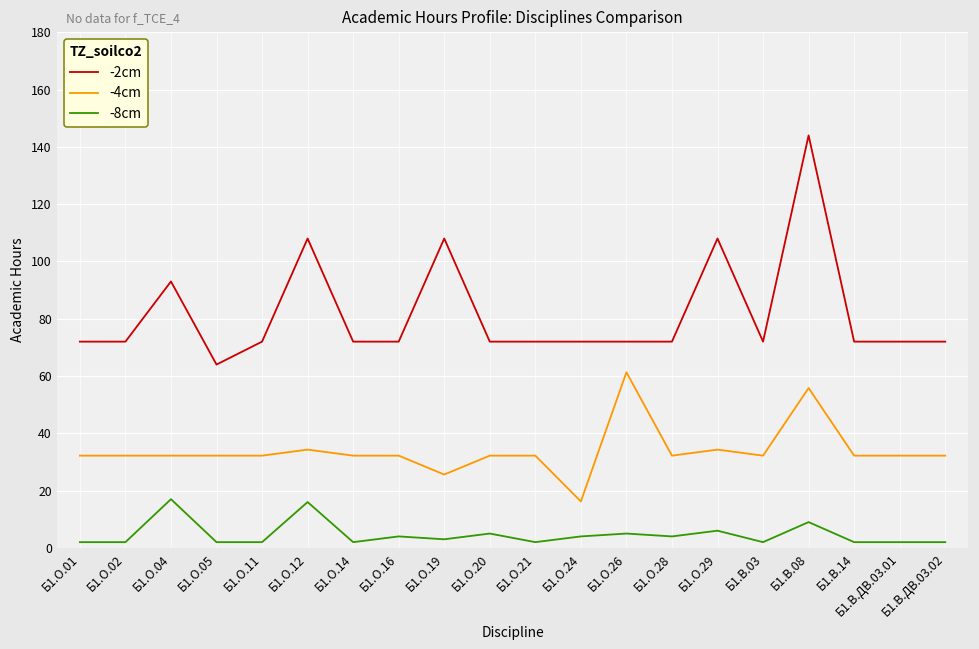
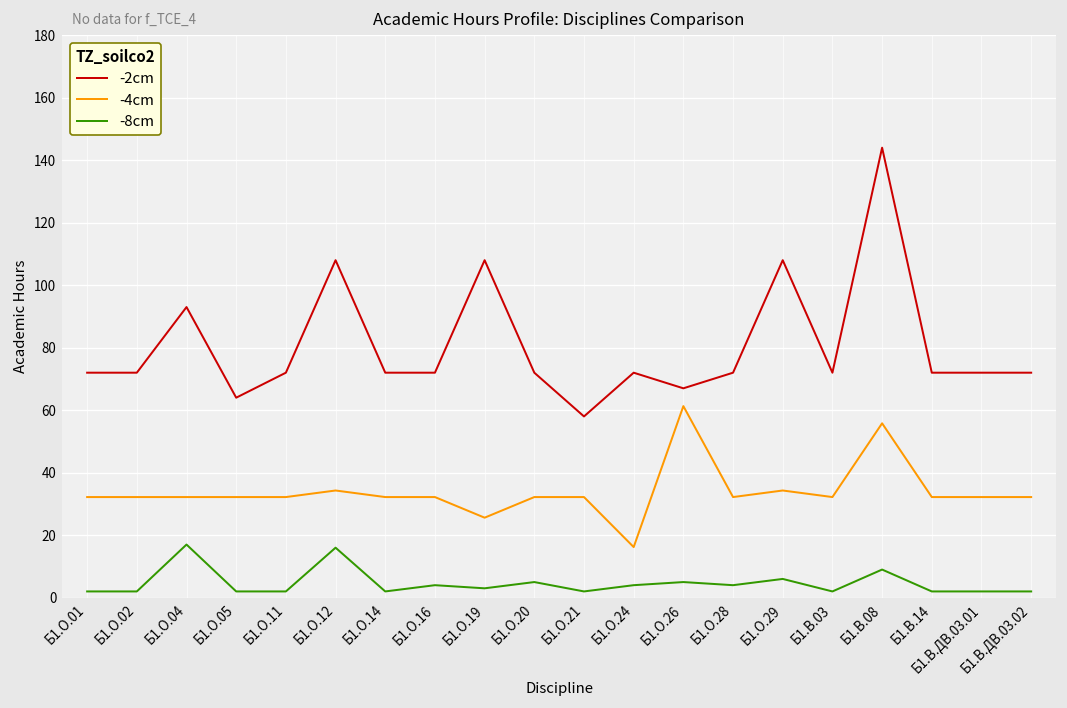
  {
    "-2cm": {
      "Б1.О.01": 72,
      "Б1.О.02": 72,
      "Б1.О.04": 93,
      "Б1.О.05": 64,
      "Б1.О.11": 72,
      "Б1.О.12": 108,
      "Б1.О.14": 72,
      "Б1.О.16": 72,
      "Б1.О.19": 108,
      "Б1.О.20": 72,
-     "Б1.О.21": 72,
+     "Б1.О.21": 58,
      "Б1.О.24": 72,
-     "Б1.О.26": 72,
+     "Б1.О.26": 67,
      "Б1.О.28": 72,
      "Б1.О.29": 108,
      "Б1.В.03": 72,
      "Б1.В.08": 144,
      "Б1.В.14": 72,
      "Б1.В.ДВ.03.01": 72,
      "Б1.В.ДВ.03.02": 72
    },
    "-4cm": {
      "Б1.О.01": 32,
      "Б1.О.02": 32,
      "Б1.О.04": 32,
      "Б1.О.05": 32,
      "Б1.О.11": 32,
      "Б1.О.12": 34,
      "Б1.О.14": 32,
      "Б1.О.16": 32,
      "Б1.О.19": 26,
      "Б1.О.20": 32,
      "Б1.О.21": 32,
      "Б1.О.24": 16,
      "Б1.О.26": 61,
      "Б1.О.28": 32,
      "Б1.О.29": 34,
      "Б1.В.03": 32,
      "Б1.В.08": 56,
      "Б1.В.14": 32,
      "Б1.В.ДВ.03.01": 32,
      "Б1.В.ДВ.03.02": 32
    },
    "-8cm": {
      "Б1.О.01": 2,
      "Б1.О.02": 2,
      "Б1.О.04": 17,
      "Б1.О.05": 2,
      "Б1.О.11": 2,
      "Б1.О.12": 16,
      "Б1.О.14": 2,
      "Б1.О.16": 4,
      "Б1.О.19": 3,
      "Б1.О.20": 5,
      "Б1.О.21": 2,
      "Б1.О.24": 4,
      "Б1.О.26": 5,
      "Б1.О.28": 4,
      "Б1.О.29": 6,
      "Б1.В.03": 2,
      "Б1.В.08": 9,
      "Б1.В.14": 2,
      "Б1.В.ДВ.03.01": 2,
      "Б1.В.ДВ.03.02": 2
    }
  }
